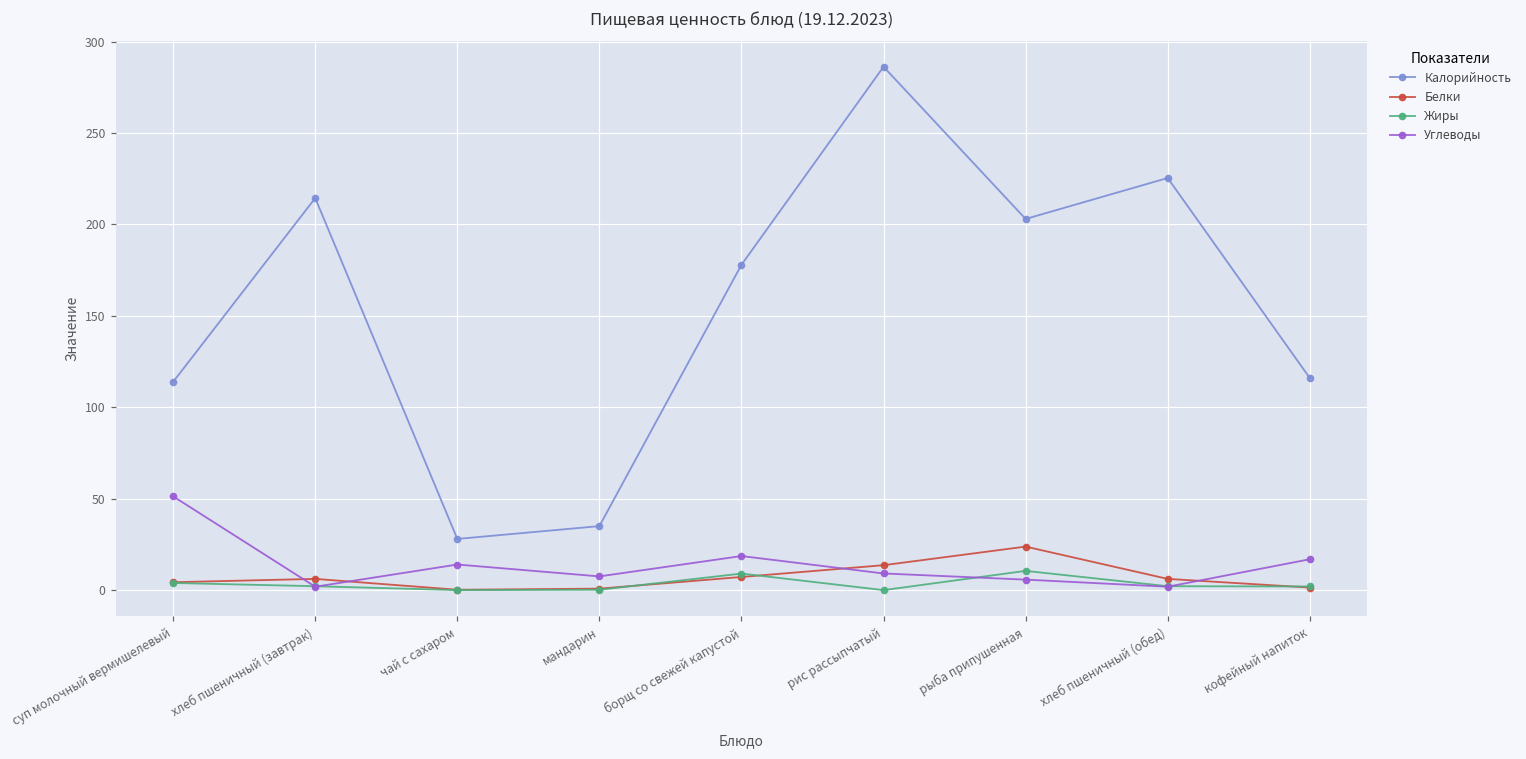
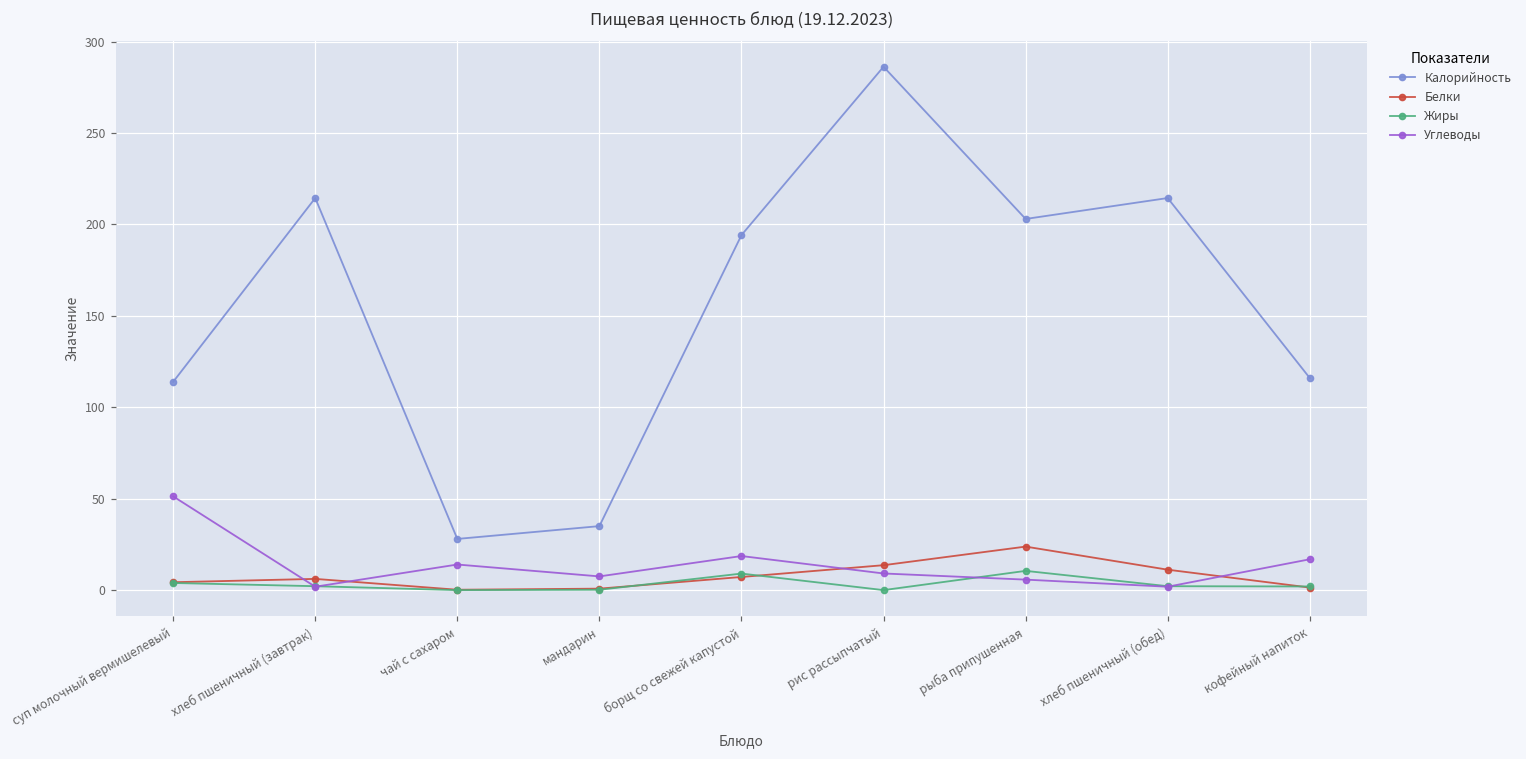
  {
    "Калорийность": {
      "суп молочный вермишелевый": 114,
      "хлеб пшеничный (завтрак)": 214,
      "чай с сахаром": 28,
      "мандарин": 35,
-     "борщ со свежей капустой": 178,
+     "борщ со свежей капустой": 194,
      "рис рассыпчатый": 286,
      "рыба припушенная": 203,
-     "хлеб пшеничный (обед)": 225,
+     "хлеб пшеничный (обед)": 214,
      "кофейный напиток": 116
    },
    "Белки": {
      "хлеб пшеничный (завтрак)": 6,
      "борщ со свежей капустой": 7,
      "рис рассыпчатый": 14,
      "рыба припушенная": 24,
-     "хлеб пшеничный (обед)": 6
+     "хлеб пшеничный (обед)": 11
    },
    "Жиры": {
      "борщ со свежей капустой": 9,
      "рис рассыпчатый": 0,
      "рыба припушенная": 11
    },
    "Углеводы": {
      "суп молочный вермишелевый": 51,
      "чай с сахаром": 14,
      "мандарин": 8,
      "борщ со свежей капустой": 19,
      "рис рассыпчатый": 9,
      "рыба припушенная": 6,
      "кофейный напиток": 17
    }
  }
